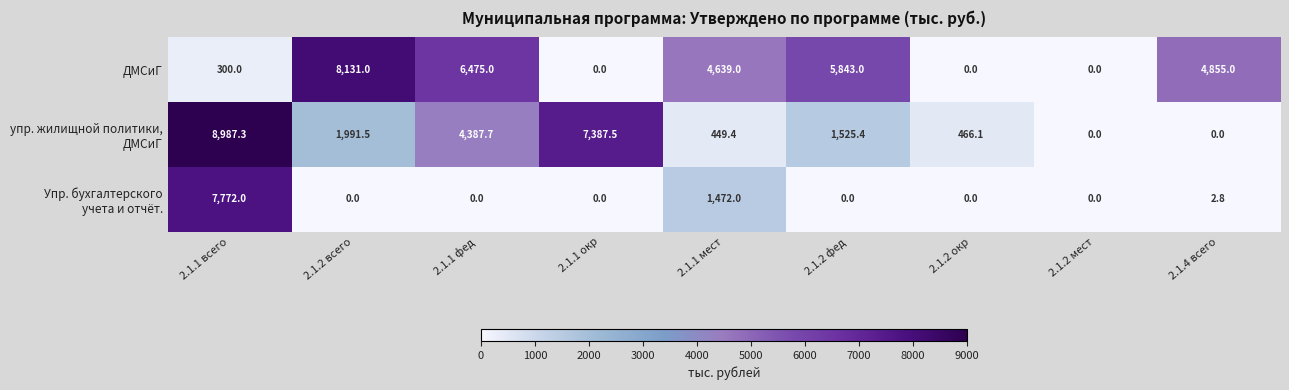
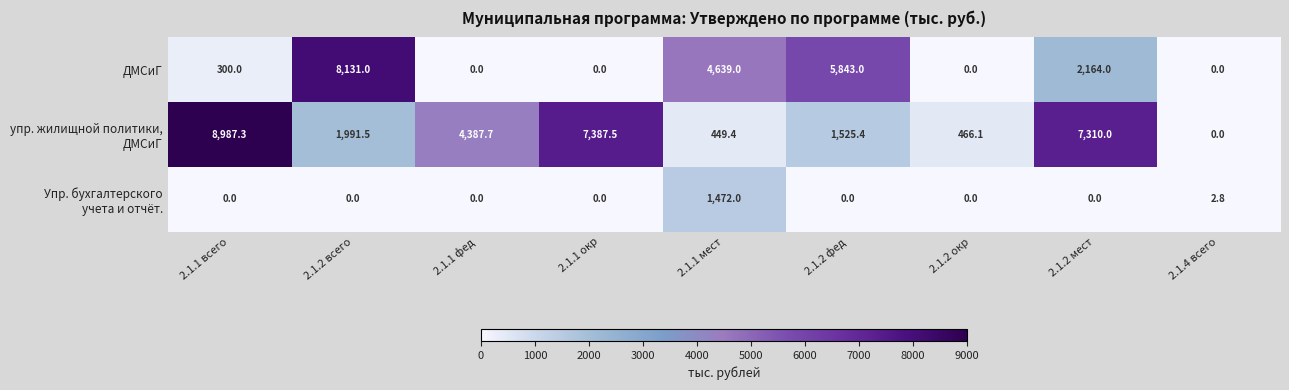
  {
    "ДМСиГ": {
      "2.1.1 всего": "300.0",
      "2.1.2 всего": "8,131.0",
-     "2.1.1 фед": "6,475.0",
+     "2.1.1 фед": "0.0",
      "2.1.1 окр": "0.0",
      "2.1.1 мест": "4,639.0",
      "2.1.2 фед": "5,843.0",
      "2.1.2 окр": "0.0",
-     "2.1.2 мест": "0.0",
-     "2.1.4 всего": "4,855.0"
+     "2.1.2 мест": "2,164.0",
+     "2.1.4 всего": "0.0"
    },
    "упр. жилищной политики, ДМСиГ": {
      "2.1.1 всего": "8,987.3",
      "2.1.2 всего": "1,991.5",
      "2.1.1 фед": "4,387.7",
      "2.1.1 окр": "7,387.5",
      "2.1.1 мест": "449.4",
      "2.1.2 фед": "1,525.4",
      "2.1.2 окр": "466.1",
-     "2.1.2 мест": "0.0",
+     "2.1.2 мест": "7,310.0",
      "2.1.4 всего": "0.0"
    },
    "Упр. бухгалтерского учета и отчёт.": {
-     "2.1.1 всего": "7,772.0",
+     "2.1.1 всего": "0.0",
      "2.1.2 всего": "0.0",
      "2.1.1 фед": "0.0",
      "2.1.1 окр": "0.0",
      "2.1.1 мест": "1,472.0",
      "2.1.2 фед": "0.0",
      "2.1.2 окр": "0.0",
      "2.1.2 мест": "0.0",
      "2.1.4 всего": "2.8"
    }
  }
